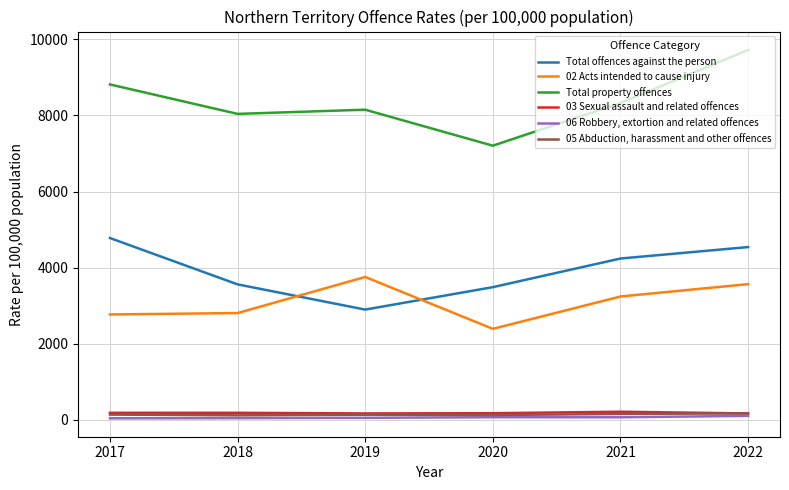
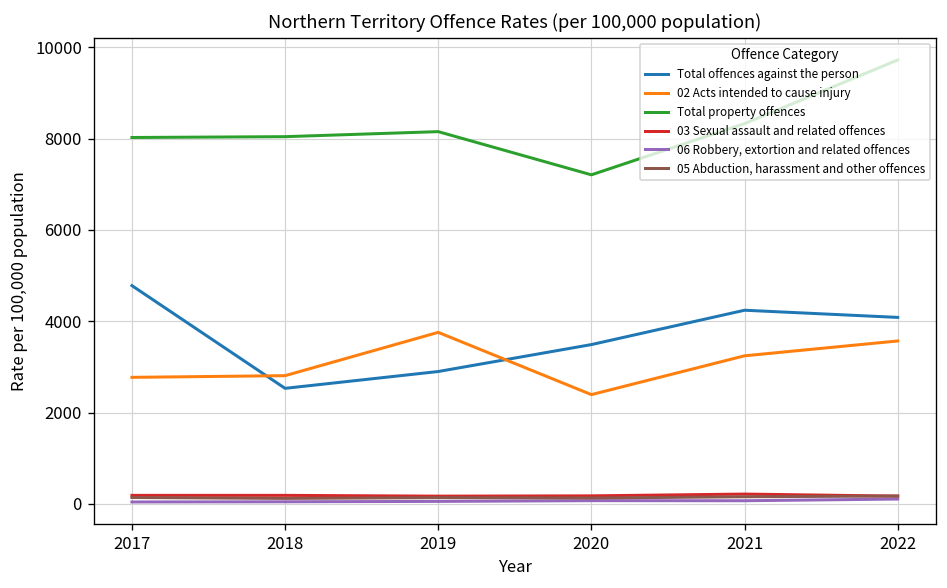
  {
    "Total offences against the person": {
      "2017": 4800,
-     "2018": 3600,
+     "2018": 2500,
      "2019": 2900,
      "2020": 3500,
      "2021": 4200,
-     "2022": 4500
+     "2022": 4100
    },
    "02 Acts intended to cause injury": {
      "2017": 2800,
      "2018": 2800,
      "2019": 3800,
      "2020": 2400,
      "2021": 3200,
      "2022": 3600
    },
    "Total property offences": {
-     "2017": 8800,
+     "2017": 8000,
      "2018": 8000,
      "2019": 8200,
      "2020": 7200
    },
    "06 Robbery, extortion and related offences": {
      "2017": 0,
      "2018": 0,
      "2019": 100,
      "2021": 100
    }
  }
